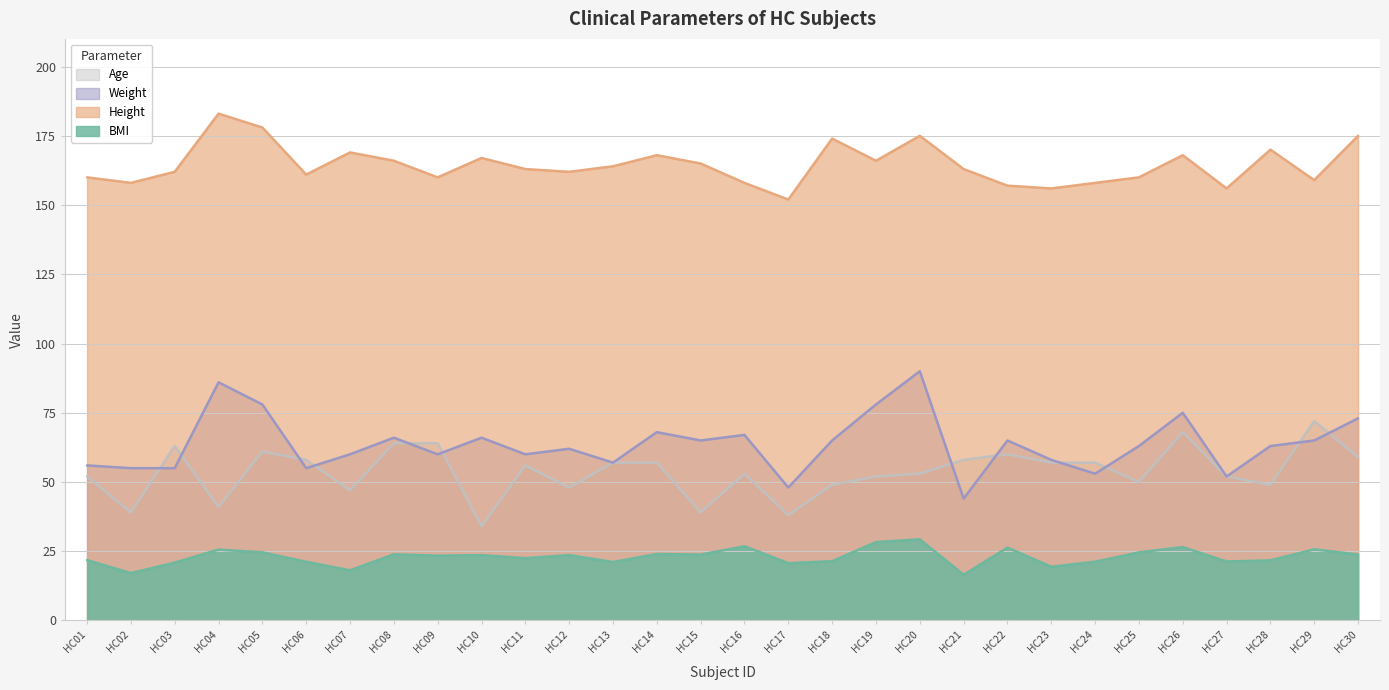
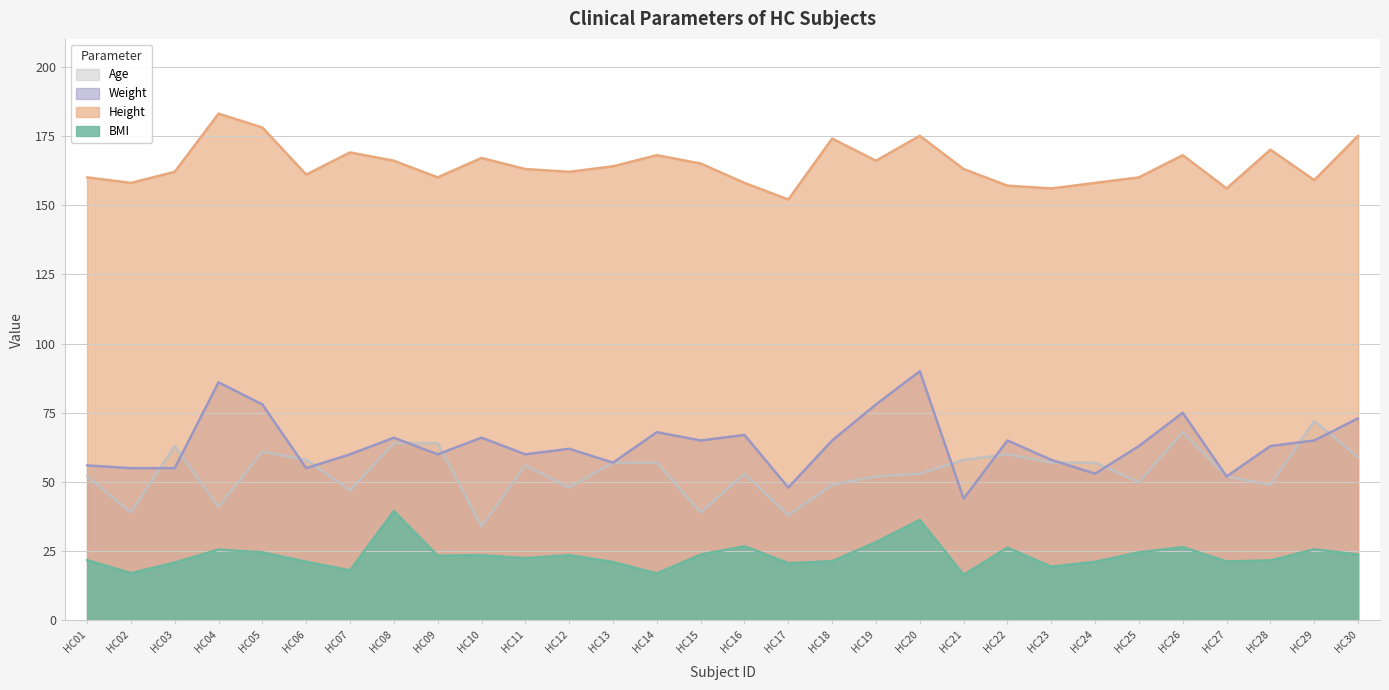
  {
    "Height": {
      "HC01": 160,
      "HC02": 158,
      "HC03": 162,
      "HC04": 183,
      "HC05": 178,
      "HC06": 161,
      "HC07": 169,
      "HC08": 166,
      "HC09": 160,
      "HC10": 167,
      "HC11": 163,
      "HC12": 162,
      "HC13": 164,
      "HC14": 168,
      "HC15": 165,
      "HC16": 158,
      "HC17": 152,
      "HC18": 174,
      "HC19": 166,
      "HC20": 175,
      "HC21": 163,
      "HC22": 157,
      "HC23": 156,
      "HC24": 158,
      "HC25": 160,
      "HC26": 168,
      "HC27": 156,
      "HC28": 170,
      "HC29": 159,
      "HC30": 175
    },
    "BMI": {
      "HC01": 22,
      "HC02": 17,
      "HC03": 21,
      "HC04": 26,
      "HC05": 25,
      "HC06": 21,
      "HC07": 18,
-     "HC08": 24,
+     "HC08": 40,
      "HC09": 23,
      "HC10": 24,
      "HC11": 23,
      "HC12": 24,
      "HC13": 21,
-     "HC14": 24,
+     "HC14": 17,
      "HC15": 24,
      "HC16": 27,
      "HC17": 21,
      "HC18": 21,
      "HC19": 28,
-     "HC20": 29,
+     "HC20": 36,
      "HC21": 17,
      "HC22": 26,
      "HC23": 19,
      "HC24": 21,
      "HC25": 25,
      "HC26": 27,
      "HC27": 21,
      "HC28": 22,
      "HC29": 26,
      "HC30": 24
    }
  }
